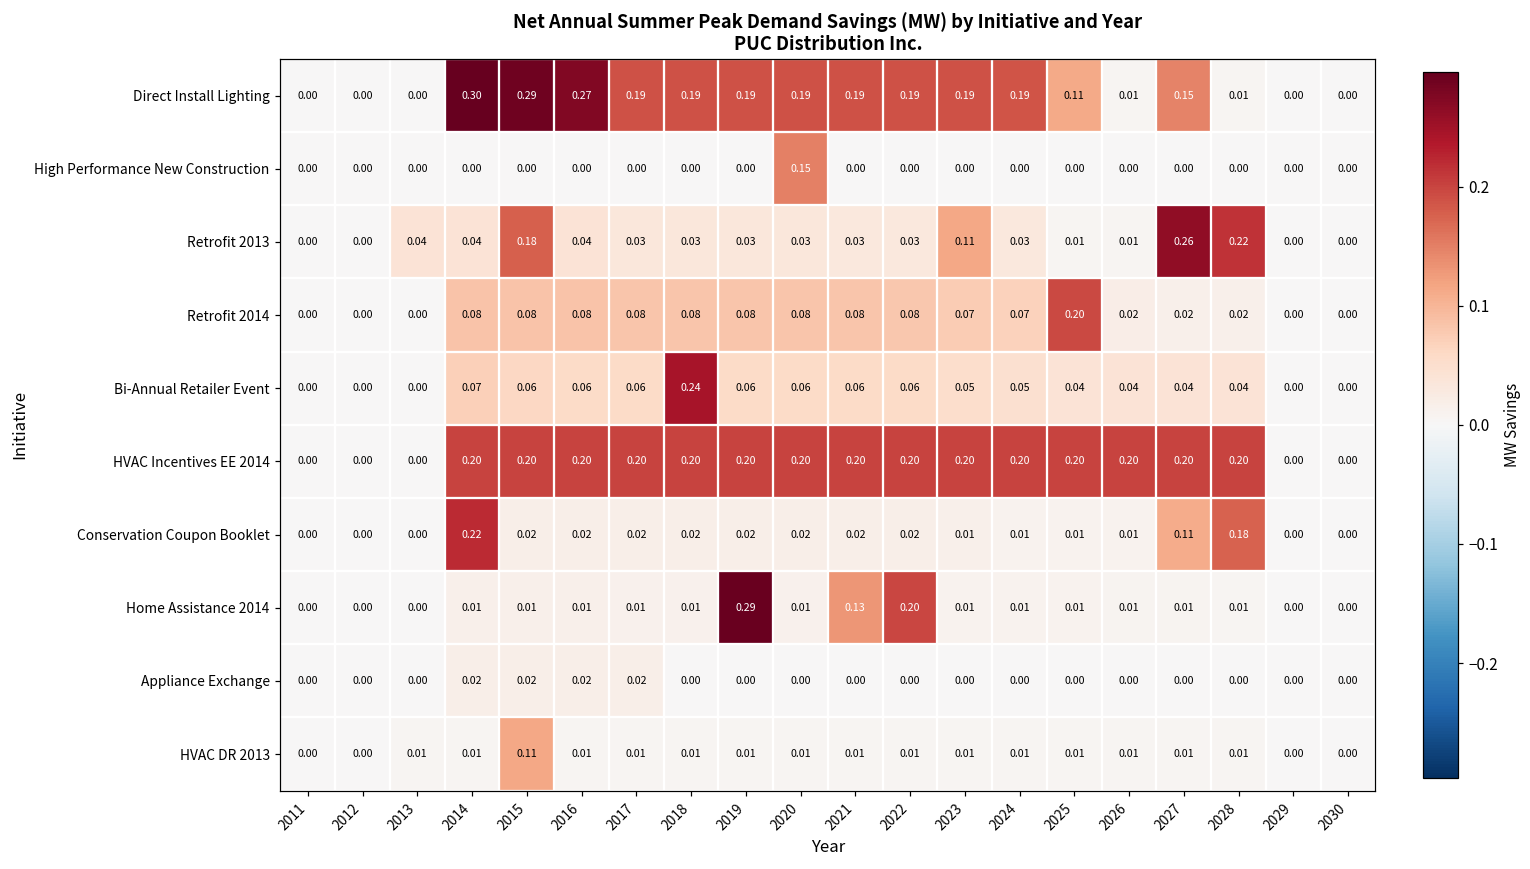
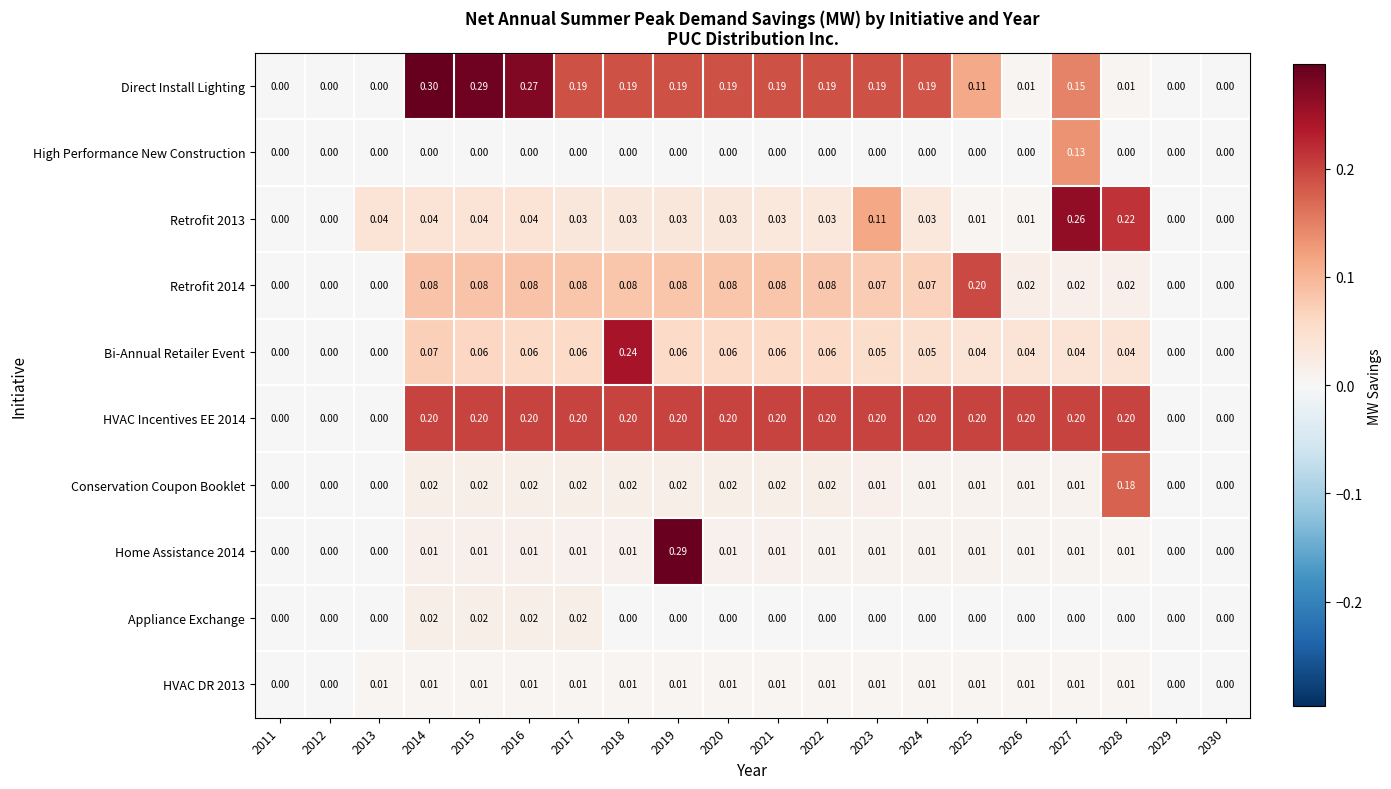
  {
    "Direct Install Lighting": {
      "2011": 0.00,
      "2012": 0.00,
      "2013": 0.00,
      "2014": 0.30,
      "2015": 0.29,
      "2016": 0.27,
      "2017": 0.19,
      "2018": 0.19,
      "2019": 0.19,
      "2020": 0.19,
      "2021": 0.19,
      "2022": 0.19,
      "2023": 0.19,
      "2024": 0.19,
      "2025": 0.11,
      "2026": 0.01,
      "2027": 0.15,
      "2028": 0.01,
      "2029": 0.00,
      "2030": 0.00
    },
    "High Performance New Construction": {
      "2011": 0.00,
      "2012": 0.00,
      "2013": 0.00,
      "2014": 0.00,
      "2015": 0.00,
      "2016": 0.00,
      "2017": 0.00,
      "2018": 0.00,
      "2019": 0.00,
-     "2020": 0.15,
+     "2020": 0.00,
      "2021": 0.00,
      "2022": 0.00,
      "2023": 0.00,
      "2024": 0.00,
      "2025": 0.00,
      "2026": 0.00,
-     "2027": 0.00,
+     "2027": 0.13,
      "2028": 0.00,
      "2029": 0.00,
      "2030": 0.00
    },
    "Retrofit 2013": {
      "2011": 0.00,
      "2012": 0.00,
      "2013": 0.04,
      "2014": 0.04,
-     "2015": 0.18,
+     "2015": 0.04,
      "2016": 0.04,
      "2017": 0.03,
      "2018": 0.03,
      "2019": 0.03,
      "2020": 0.03,
      "2021": 0.03,
      "2022": 0.03,
      "2023": 0.11,
      "2024": 0.03,
      "2025": 0.01,
      "2026": 0.01,
      "2027": 0.26,
      "2028": 0.22,
      "2029": 0.00,
      "2030": 0.00
    },
    "Retrofit 2014": {
      "2011": 0.00,
      "2012": 0.00,
      "2013": 0.00,
      "2014": 0.08,
      "2015": 0.08,
      "2016": 0.08,
      "2017": 0.08,
      "2018": 0.08,
      "2019": 0.08,
      "2020": 0.08,
      "2021": 0.08,
      "2022": 0.08,
      "2023": 0.07,
      "2024": 0.07,
      "2025": 0.20,
      "2026": 0.02,
      "2027": 0.02,
      "2028": 0.02,
      "2029": 0.00,
      "2030": 0.00
    },
    "Bi-Annual Retailer Event": {
      "2011": 0.00,
      "2012": 0.00,
      "2013": 0.00,
      "2014": 0.07,
      "2015": 0.06,
      "2016": 0.06,
      "2017": 0.06,
      "2018": 0.24,
      "2019": 0.06,
      "2020": 0.06,
      "2021": 0.06,
      "2022": 0.06,
      "2023": 0.05,
      "2024": 0.05,
      "2025": 0.04,
      "2026": 0.04,
      "2027": 0.04,
      "2028": 0.04,
      "2029": 0.00,
      "2030": 0.00
    },
    "HVAC Incentives EE 2014": {
      "2011": 0.00,
      "2012": 0.00,
      "2013": 0.00,
      "2014": 0.20,
      "2015": 0.20,
      "2016": 0.20,
      "2017": 0.20,
      "2018": 0.20,
      "2019": 0.20,
      "2020": 0.20,
      "2021": 0.20,
      "2022": 0.20,
      "2023": 0.20,
      "2024": 0.20,
      "2025": 0.20,
      "2026": 0.20,
      "2027": 0.20,
      "2028": 0.20,
      "2029": 0.00,
      "2030": 0.00
    },
    "Conservation Coupon Booklet": {
      "2011": 0.00,
      "2012": 0.00,
      "2013": 0.00,
-     "2014": 0.22,
+     "2014": 0.02,
      "2015": 0.02,
      "2016": 0.02,
      "2017": 0.02,
      "2018": 0.02,
      "2019": 0.02,
      "2020": 0.02,
      "2021": 0.02,
      "2022": 0.02,
      "2023": 0.01,
      "2024": 0.01,
      "2025": 0.01,
      "2026": 0.01,
-     "2027": 0.11,
+     "2027": 0.01,
      "2028": 0.18,
      "2029": 0.00,
      "2030": 0.00
    },
    "Home Assistance 2014": {
      "2011": 0.00,
      "2012": 0.00,
      "2013": 0.00,
      "2014": 0.01,
      "2015": 0.01,
      "2016": 0.01,
      "2017": 0.01,
      "2018": 0.01,
      "2019": 0.29,
      "2020": 0.01,
-     "2021": 0.13,
-     "2022": 0.20,
+     "2021": 0.01,
+     "2022": 0.01,
      "2023": 0.01,
      "2024": 0.01,
      "2025": 0.01,
      "2026": 0.01,
      "2027": 0.01,
      "2028": 0.01,
      "2029": 0.00,
      "2030": 0.00
    },
    "Appliance Exchange": {
      "2011": 0.00,
      "2012": 0.00,
      "2013": 0.00,
      "2014": 0.02,
      "2015": 0.02,
      "2016": 0.02,
      "2017": 0.02,
      "2018": 0.00,
      "2019": 0.00,
      "2020": 0.00,
      "2021": 0.00,
      "2022": 0.00,
      "2023": 0.00,
      "2024": 0.00,
      "2025": 0.00,
      "2026": 0.00,
      "2027": 0.00,
      "2028": 0.00,
      "2029": 0.00,
      "2030": 0.00
    },
    "HVAC DR 2013": {
      "2011": 0.00,
      "2012": 0.00,
      "2013": 0.01,
      "2014": 0.01,
-     "2015": 0.11,
+     "2015": 0.01,
      "2016": 0.01,
      "2017": 0.01,
      "2018": 0.01,
      "2019": 0.01,
      "2020": 0.01,
      "2021": 0.01,
      "2022": 0.01,
      "2023": 0.01,
      "2024": 0.01,
      "2025": 0.01,
      "2026": 0.01,
      "2027": 0.01,
      "2028": 0.01,
      "2029": 0.00,
      "2030": 0.00
    }
  }
